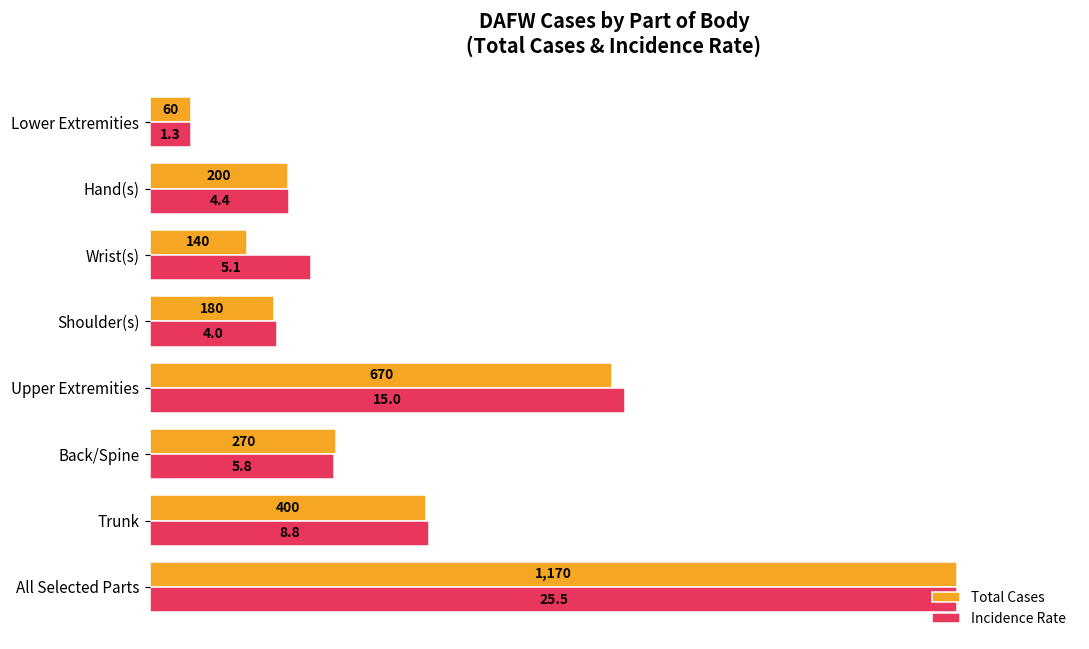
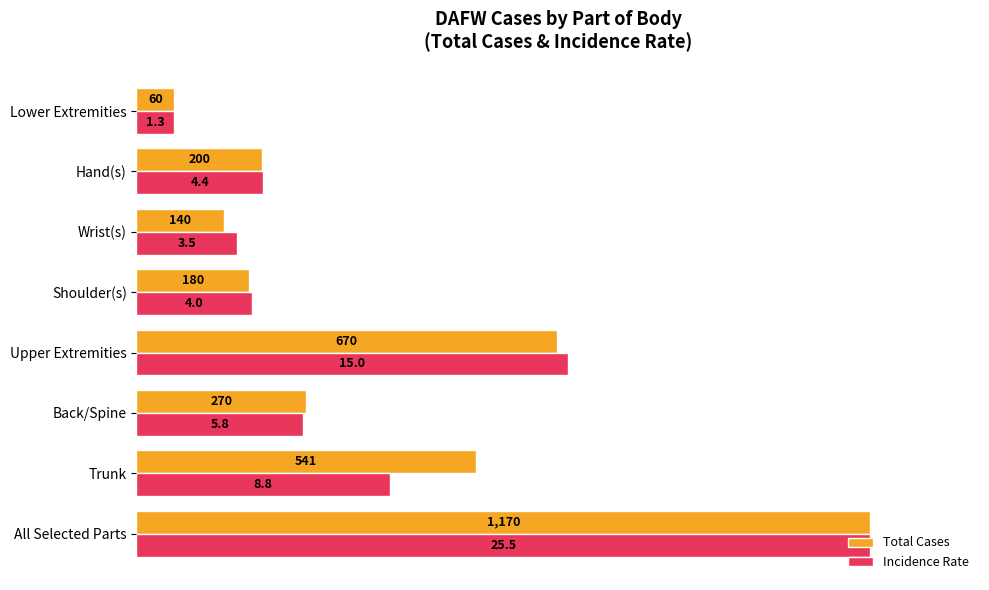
  {
    "Total Cases": {
-     "Trunk": 400
+     "Trunk": 541
    },
    "Incidence Rate": {
-     "Wrist(s)": 5.1
+     "Wrist(s)": 3.5
    }
  }
